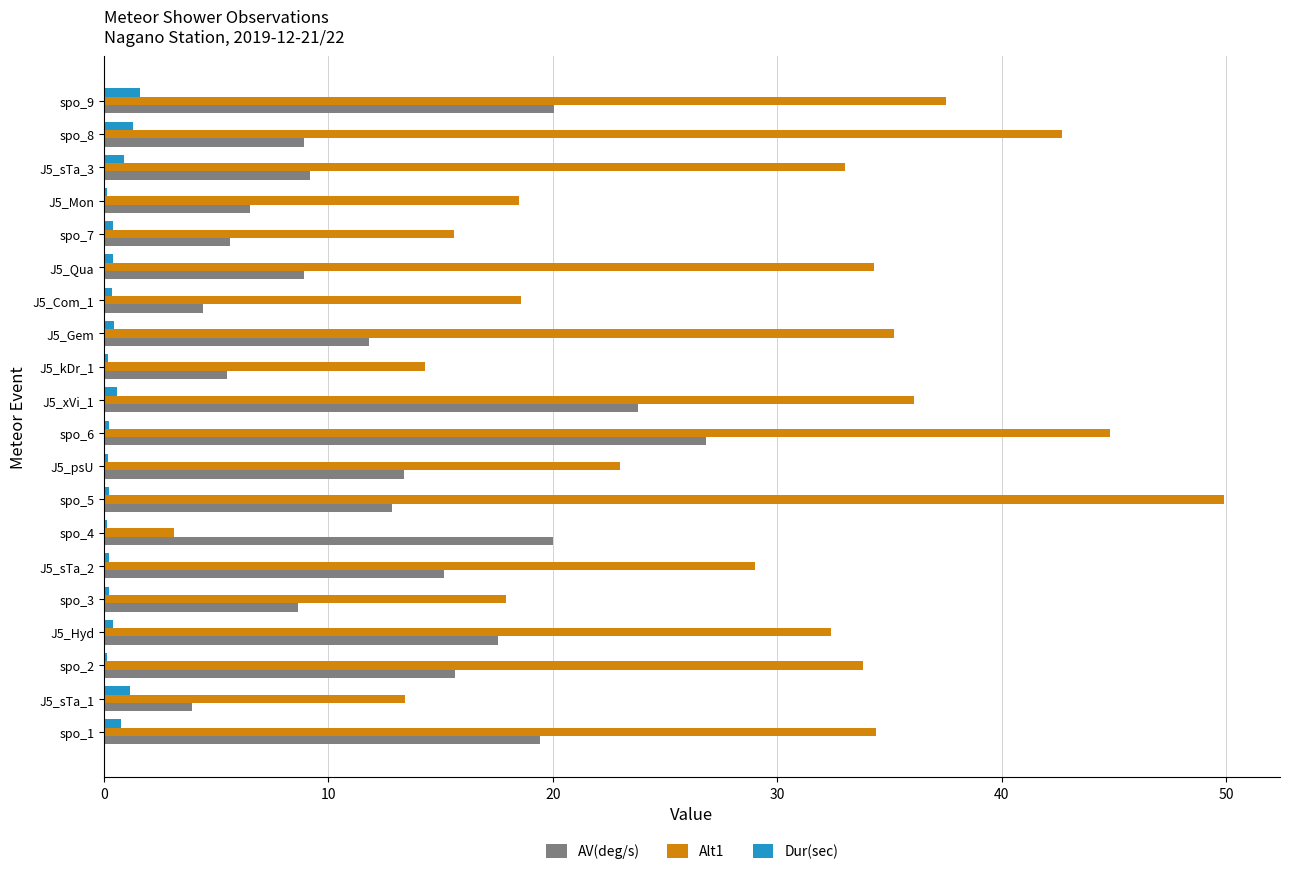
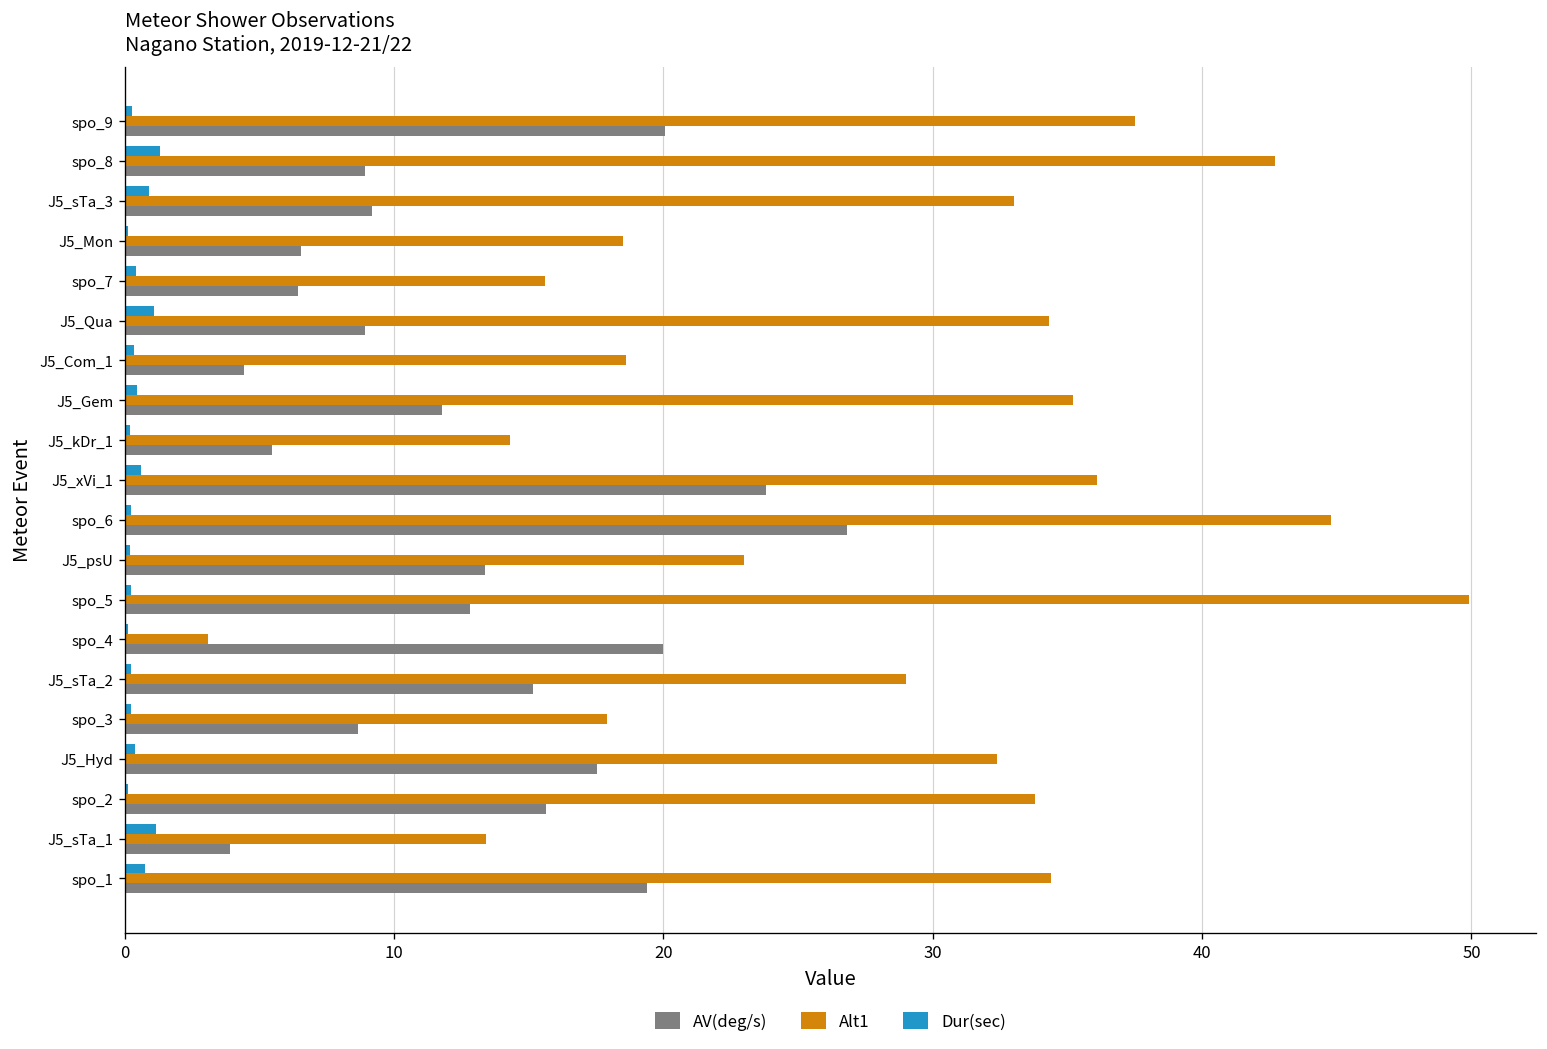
  {
    "AV(deg/s)": {
      "spo_9": 20.0,
      "spo_8": 8.9,
      "J5_sTa_3": 9.2,
      "J5_Mon": 6.5,
-     "spo_7": 5.6,
+     "spo_7": 6.4,
      "J5_Qua": 8.9,
      "J5_Com_1": 4.4,
      "J5_Gem": 11.8,
      "J5_kDr_1": 5.5,
      "J5_xVi_1": 23.8,
      "spo_6": 26.8,
      "J5_psU": 13.4,
      "spo_5": 12.8,
      "spo_4": 20.0,
      "J5_sTa_2": 15.2,
      "spo_3": 8.7,
      "J5_Hyd": 17.5,
      "spo_2": 15.6,
      "J5_sTa_1": 3.9,
      "spo_1": 19.4
    },
    "Alt1": {
      "spo_9": 37.5,
      "spo_8": 42.7,
      "J5_sTa_3": 33.0,
      "J5_Mon": 18.5,
      "spo_7": 15.6,
      "J5_Qua": 34.3,
      "J5_Com_1": 18.6,
      "J5_Gem": 35.2,
      "J5_kDr_1": 14.3,
      "J5_xVi_1": 36.1,
      "spo_6": 44.8,
      "J5_psU": 23.0,
      "spo_5": 49.9,
      "spo_4": 3.1,
      "J5_sTa_2": 29.0,
      "spo_3": 17.9,
      "J5_Hyd": 32.4,
      "spo_2": 33.8,
      "J5_sTa_1": 13.4,
      "spo_1": 34.4
    },
    "Dur(sec)": {
-     "spo_9": 1.6,
+     "spo_9": 0.3,
      "spo_8": 1.3,
      "J5_sTa_3": 0.9,
      "J5_Mon": 0.1,
      "spo_7": 0.4,
-     "J5_Qua": 0.4,
+     "J5_Qua": 1.1,
      "J5_Com_1": 0.4,
      "J5_Gem": 0.4,
      "J5_kDr_1": 0.2,
      "J5_xVi_1": 0.6,
      "spo_6": 0.2,
      "J5_psU": 0.2,
      "spo_5": 0.2,
      "spo_4": 0.1,
      "J5_sTa_2": 0.2,
      "spo_3": 0.2,
      "J5_Hyd": 0.4,
      "spo_2": 0.1,
      "J5_sTa_1": 1.2,
      "spo_1": 0.7
    }
  }
